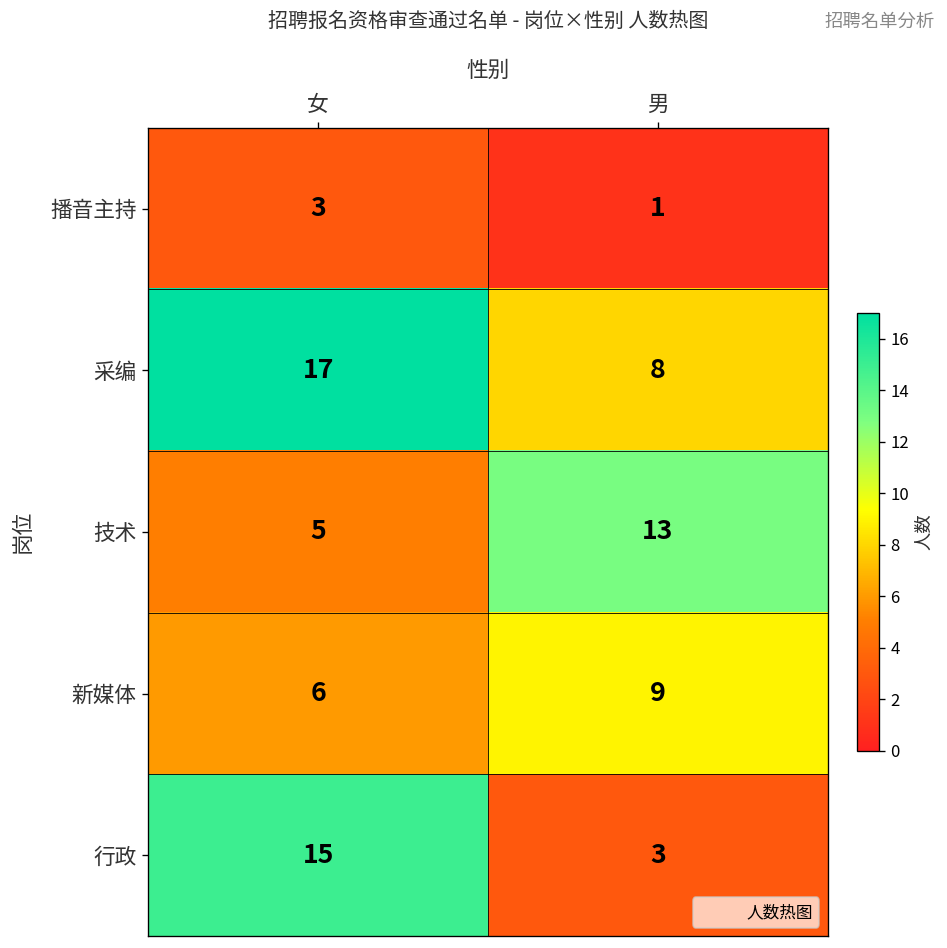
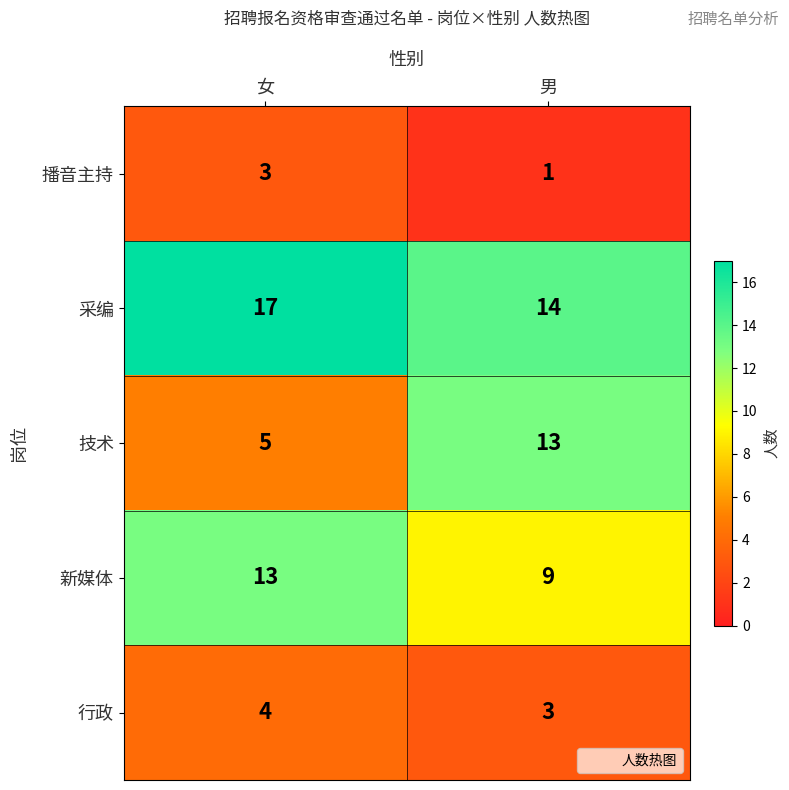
  {
    "播音主持": {
      "女": 3,
      "男": 1
    },
    "采编": {
      "女": 17,
-     "男": 8
+     "男": 14
    },
    "技术": {
      "女": 5,
      "男": 13
    },
    "新媒体": {
-     "女": 6,
+     "女": 13,
      "男": 9
    },
    "行政": {
-     "女": 15,
+     "女": 4,
      "男": 3
    }
  }
